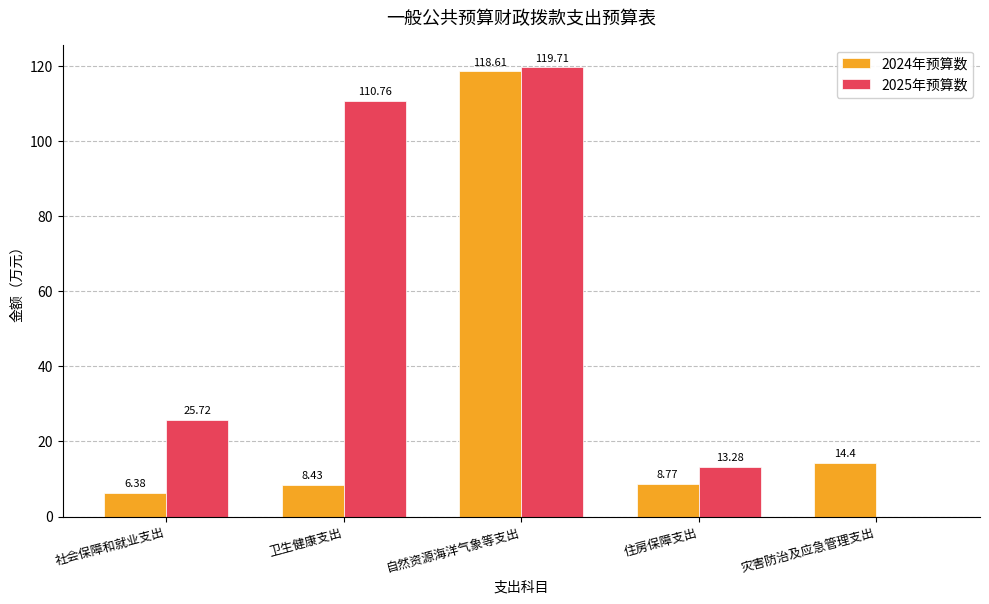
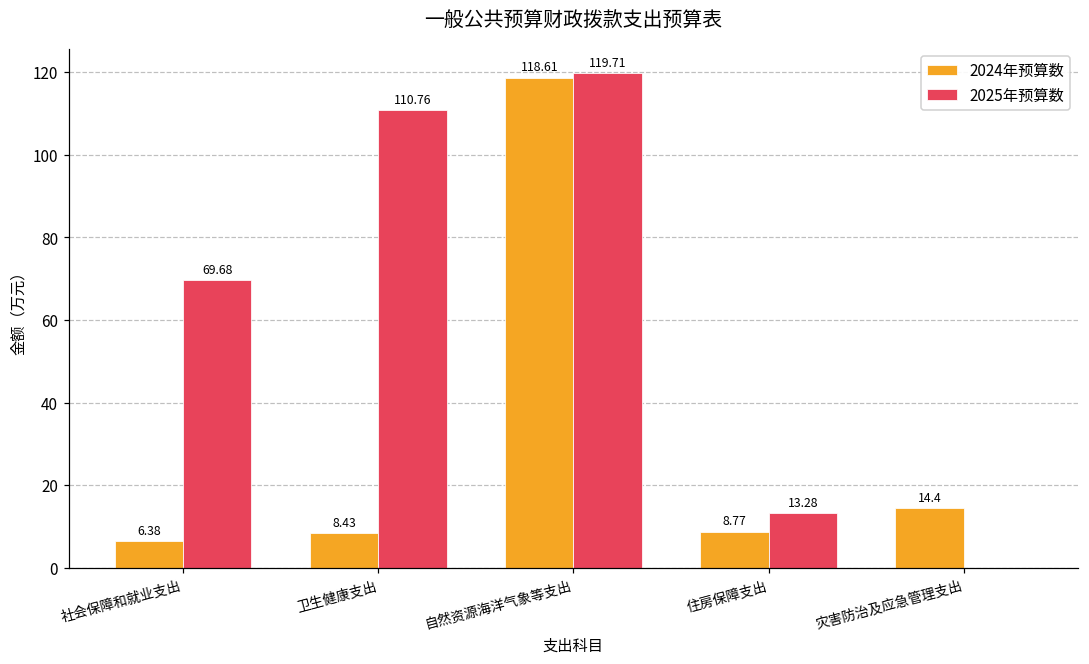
  {
    "2024年预算数": {
      "社会保障和就业支出": 6.38,
      "卫生健康支出": 8.43,
      "自然资源海洋气象等支出": 118.61,
      "住房保障支出": 8.77,
      "灾害防治及应急管理支出": 14.4
    },
    "2025年预算数": {
-     "社会保障和就业支出": 25.72,
+     "社会保障和就业支出": 69.68,
      "卫生健康支出": 110.76,
      "自然资源海洋气象等支出": 119.71,
      "住房保障支出": 13.28
    }
  }
